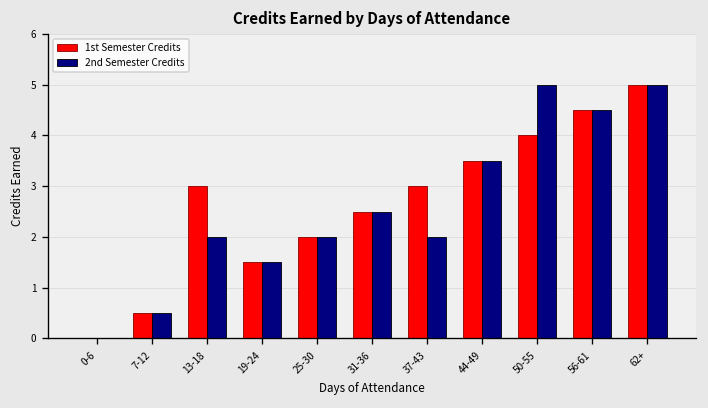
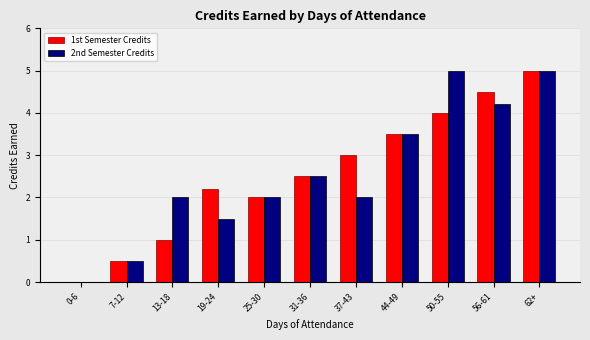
  {
    "1st Semester Credits": {
      "0-6": 0.0,
      "7-12": 0.5,
-     "13-18": 3,
-     "19-24": 1.5,
+     "13-18": 1,
+     "19-24": 2.2,
      "25-30": 2.0,
      "31-36": 2.5,
      "37-43": 3.0,
      "44-49": 3.5,
      "50-55": 4.0,
      "56-61": 4.5,
      "62+": 5.0
    },
    "2nd Semester Credits": {
      "0-6": 0.0,
      "7-12": 0.5,
      "13-18": 2.0,
      "19-24": 1.5,
      "25-30": 2.0,
      "31-36": 2.5,
      "37-43": 2.0,
      "44-49": 3.5,
      "50-55": 5.0,
-     "56-61": 4.5,
+     "56-61": 4.2,
      "62+": 5.0
    }
  }
